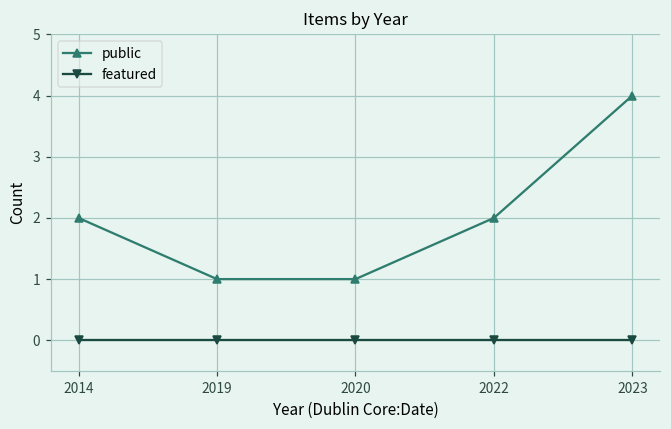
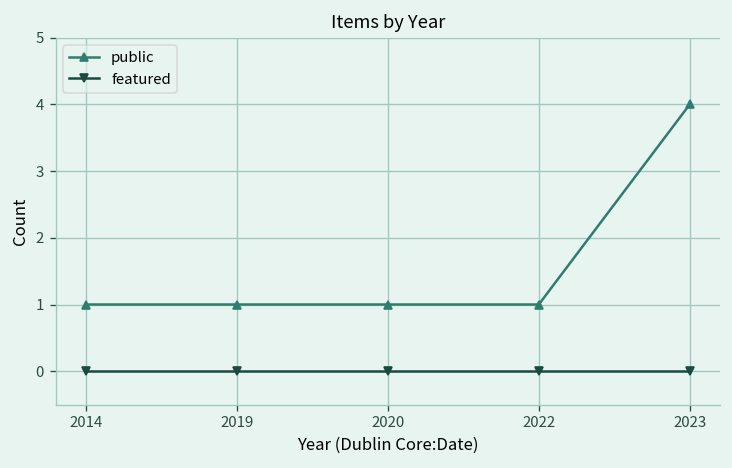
  {
    "public": {
-     "2014": 2,
+     "2014": 1,
      "2019": 1,
      "2020": 1,
-     "2022": 2,
+     "2022": 1,
      "2023": 4
    },
    "featured": {
      "2014": 0,
      "2019": 0,
      "2020": 0,
      "2022": 0,
      "2023": 0
    }
  }
